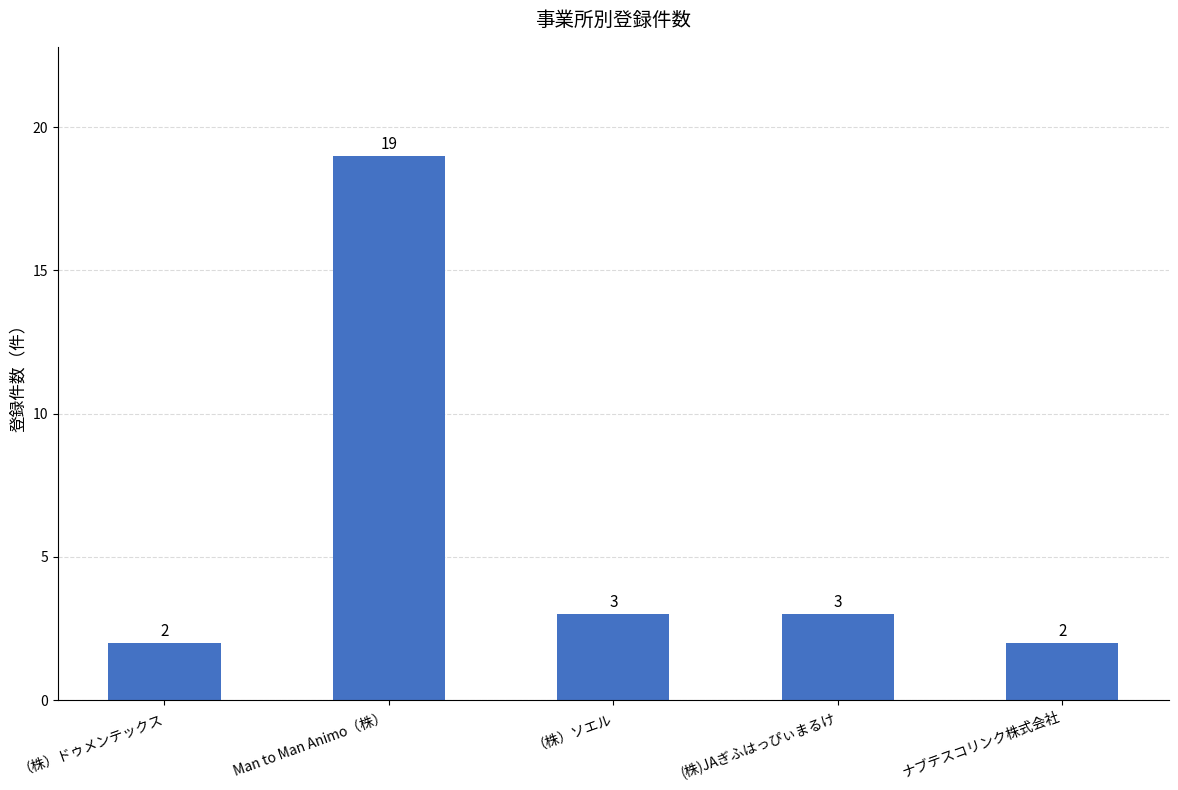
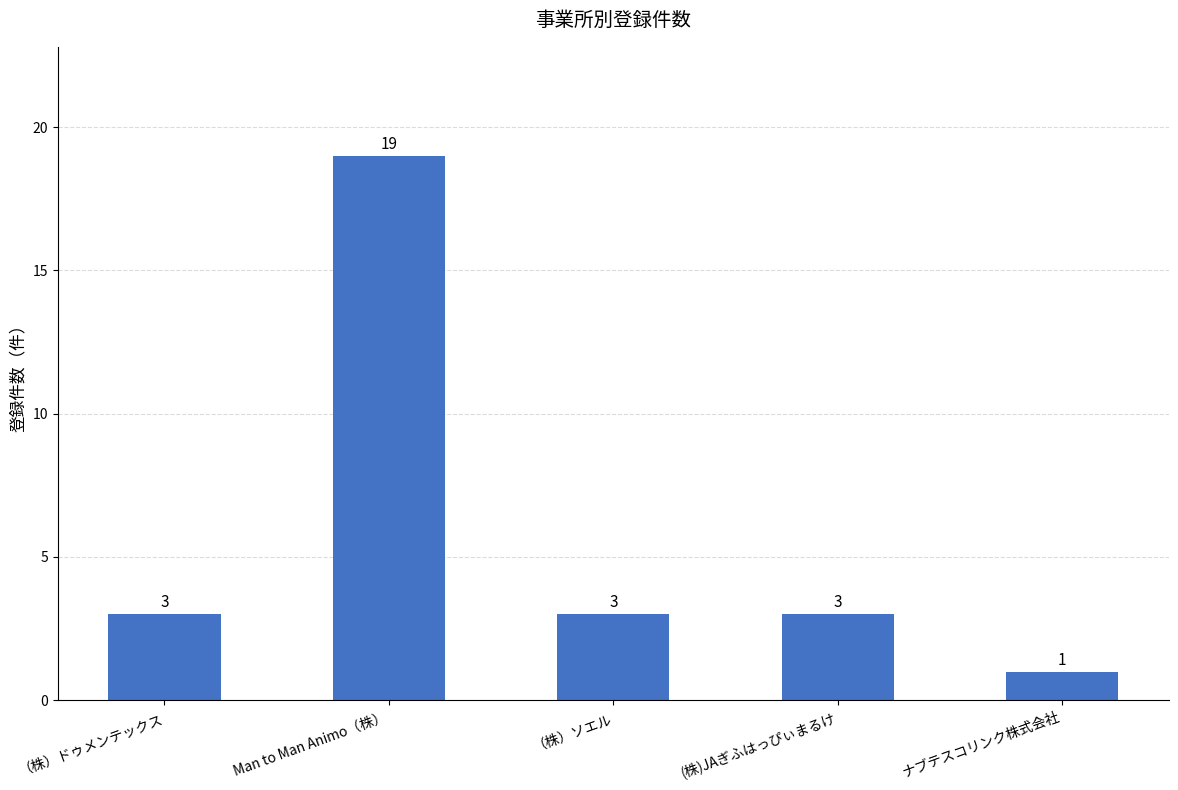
  {
-   "（株）ドゥメンテックス": 2,
+   "（株）ドゥメンテックス": 3,
    "Man to Man Animo（株）": 19,
    "（株）ソエル": 3,
    "(株)JAぎふはっぴぃまるけ": 3,
-   "ナブテスコリンク株式会社": 2
+   "ナブテスコリンク株式会社": 1
  }
